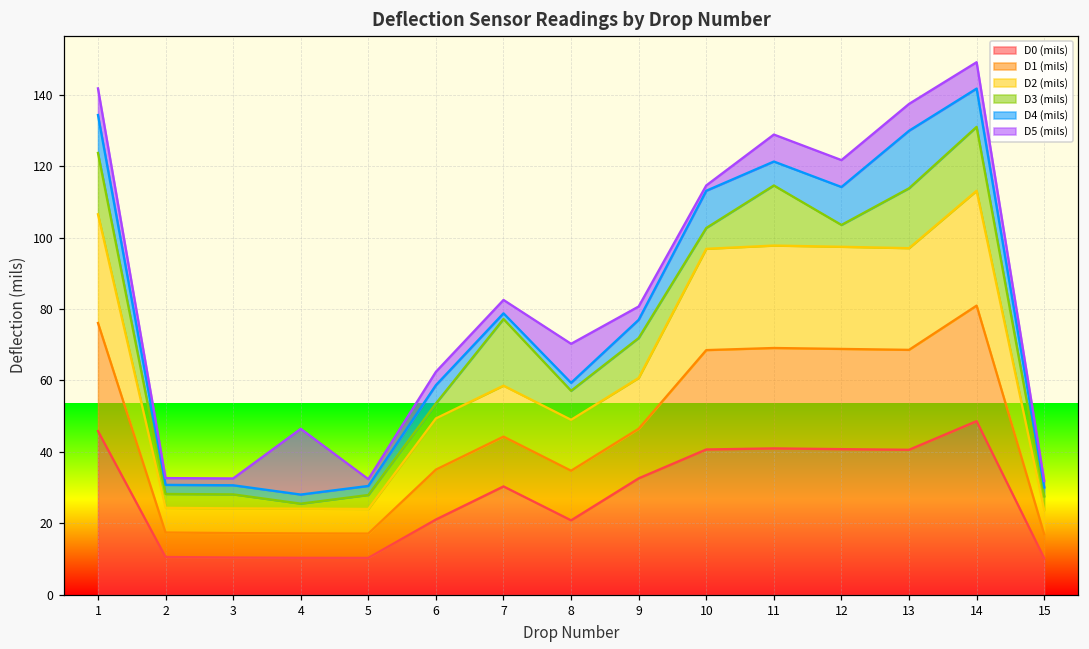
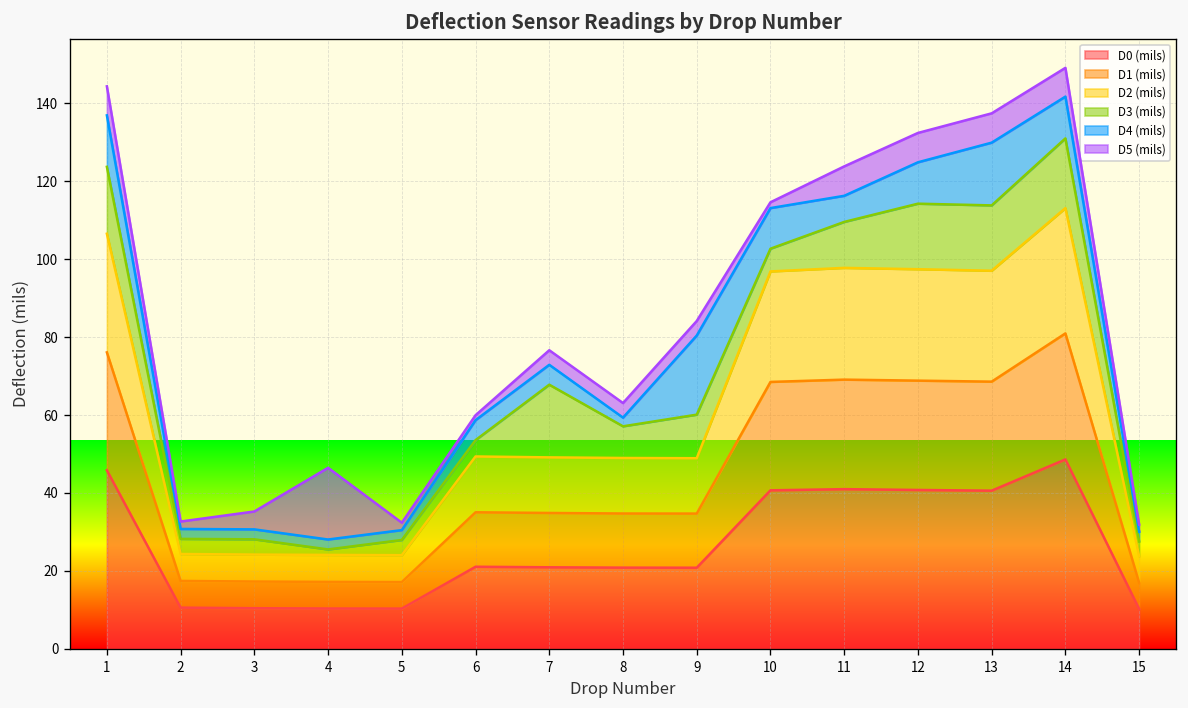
  {
    "D0 (mils)": {
      "1": 46,
      "2": 11,
      "3": 10,
      "4": 10,
      "5": 10,
      "6": 21,
-     "7": 30,
+     "7": 21,
      "8": 21,
-     "9": 33,
+     "9": 21,
      "10": 41,
      "11": 41,
      "12": 41,
      "13": 41,
      "14": 49,
      "15": 10
    },
    "D3 (mils)": {
      "1": 17,
      "2": 4,
      "3": 4,
      "4": 1,
      "5": 4,
      "6": 4,
      "7": 19,
      "8": 8,
      "9": 11,
      "10": 6,
-     "11": 17,
-     "12": 6,
+     "11": 12,
+     "12": 17,
      "13": 17,
      "14": 18,
      "15": 4
    },
    "D4 (mils)": {
-     "1": 11,
+     "1": 13,
      "2": 3,
      "3": 3,
      "4": 3,
      "5": 3,
      "6": 5,
-     "7": 2,
+     "7": 5,
      "8": 2,
-     "9": 5,
+     "9": 20,
      "10": 10,
      "11": 7,
      "12": 11,
      "13": 16,
      "14": 11,
      "15": 2
    },
    "D5 (mils)": {
      "1": 7,
      "2": 2,
-     "3": 2,
+     "3": 5,
      "4": 18,
      "5": 2,
-     "6": 4,
+     "6": 1,
      "7": 4,
-     "8": 11,
+     "8": 4,
      "9": 4,
      "10": 1,
      "11": 8,
      "12": 8,
      "13": 8,
      "14": 7,
      "15": 2
    }
  }
